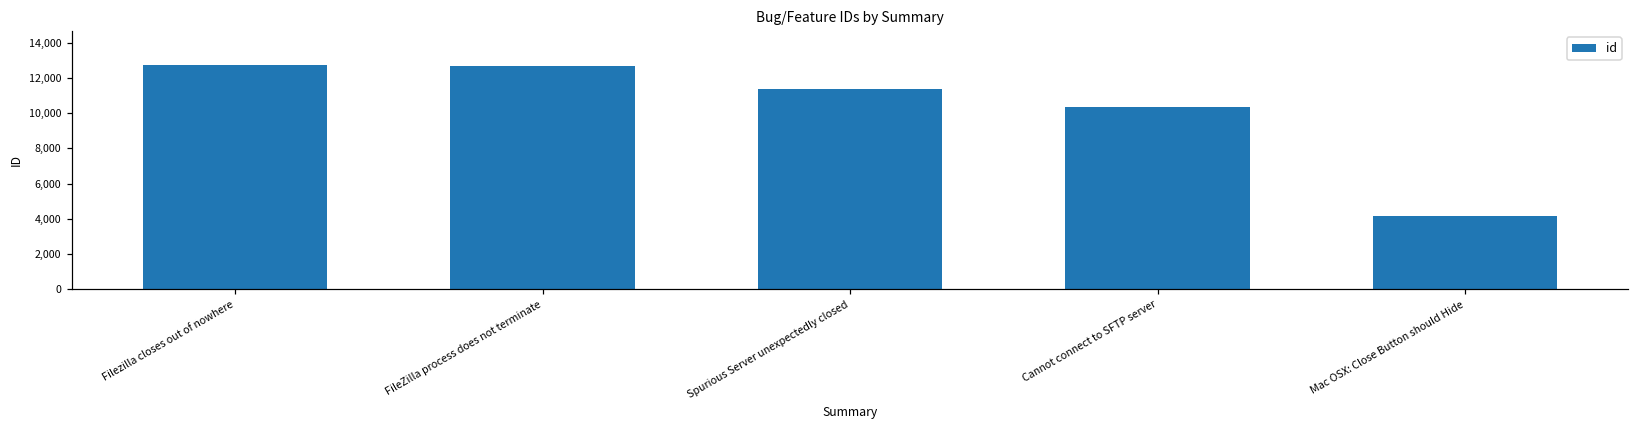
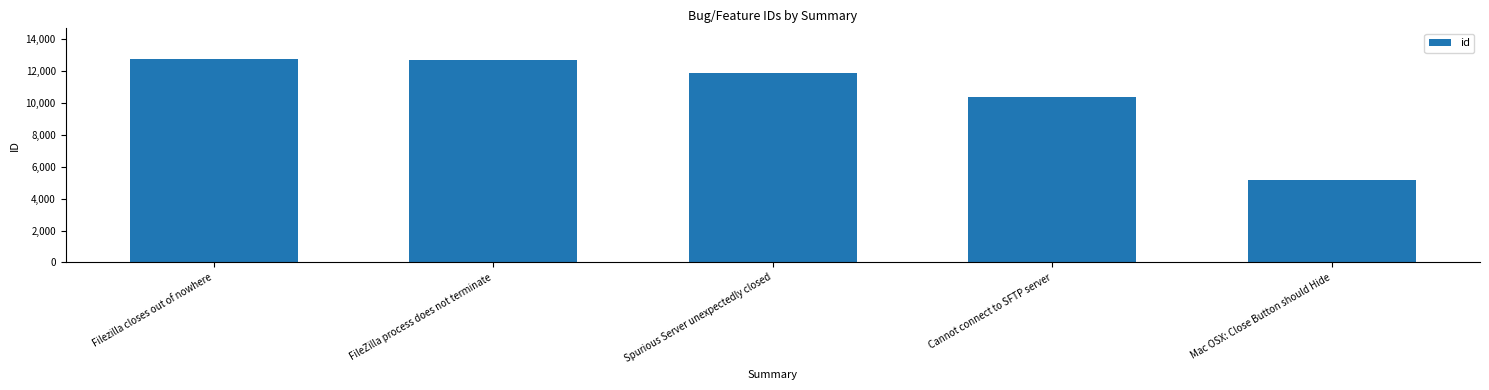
  {
    "Filezilla closes out of nowhere": "12,800",
    "FileZilla process does not terminate": "12,700",
-   "Spurious Server unexpectedly closed": "11,400",
+   "Spurious Server unexpectedly closed": "11,900",
    "Cannot connect to SFTP server": "10,400",
-   "Mac OSX: Close Button should Hide": "4,100"
+   "Mac OSX: Close Button should Hide": "5,200"
  }
